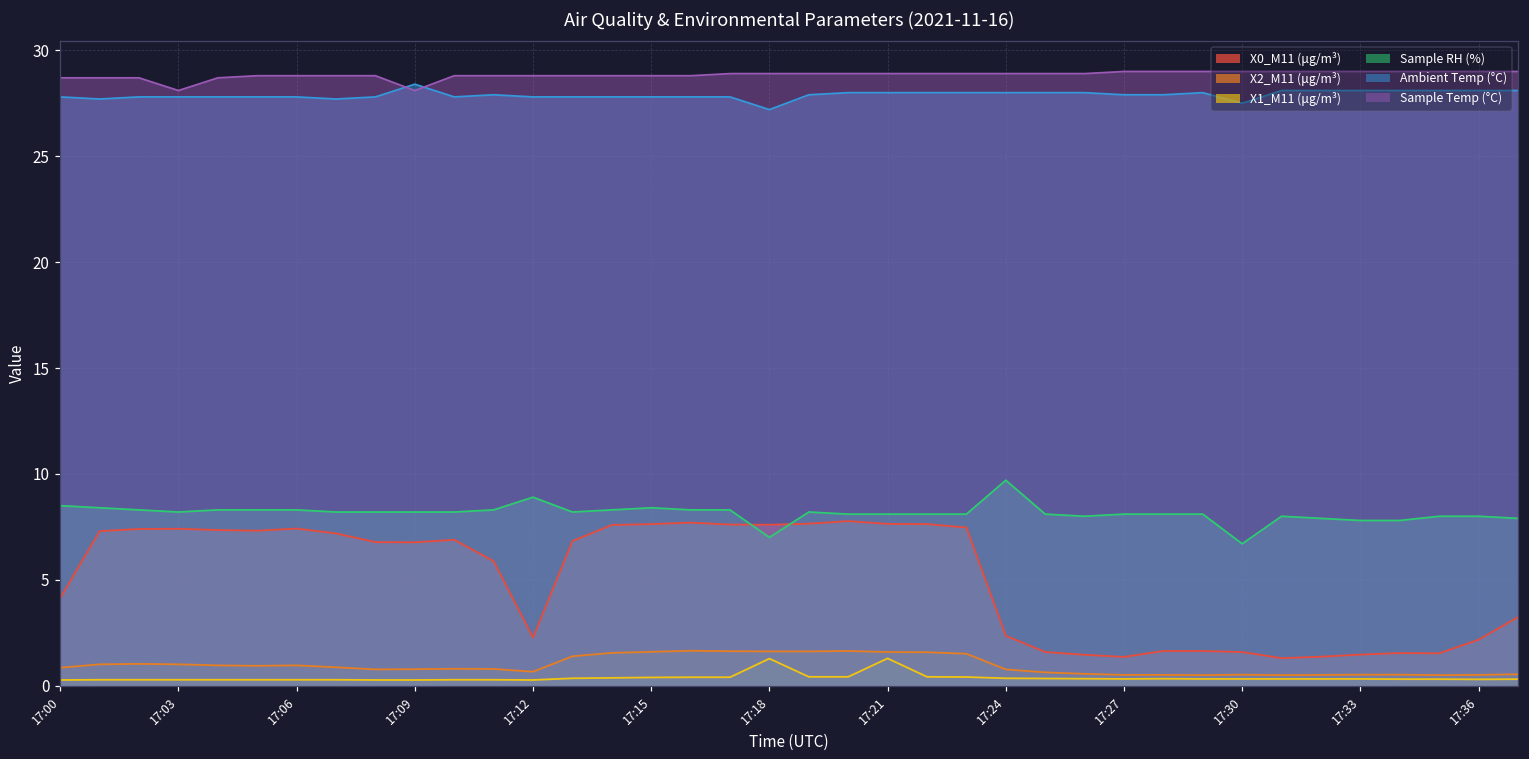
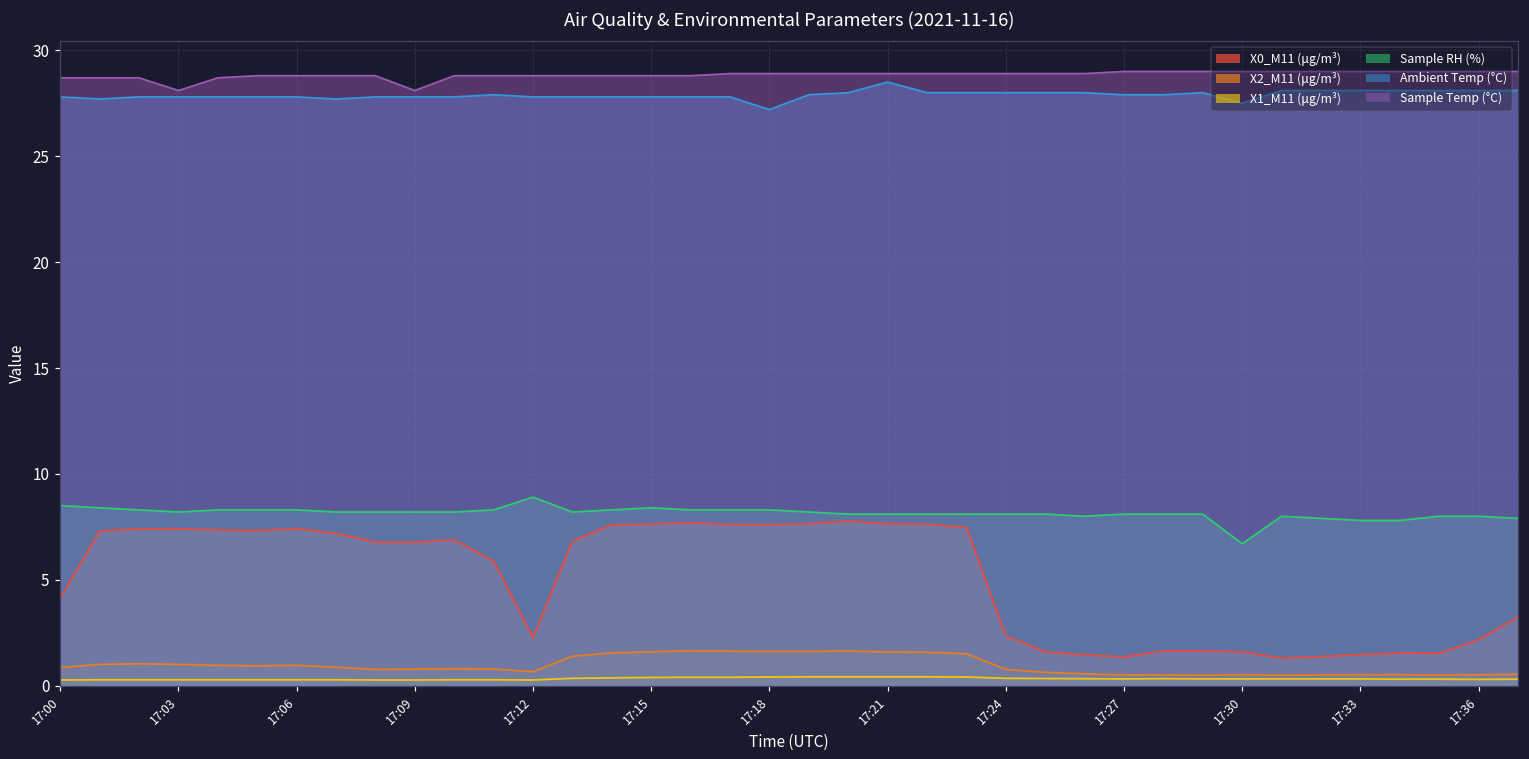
  {
    "X1_M11 (μg/m³)": {
      "17:00": 0.3,
      "17:03": 0.3,
      "17:06": 0.3,
      "17:09": 0.3,
      "17:12": 0.3,
      "17:15": 0.4,
-     "17:18": 1.3,
-     "17:21": 1.3,
+     "17:18": 0.4,
+     "17:21": 0.4,
      "17:24": 0.4,
      "17:27": 0.3,
      "17:30": 0.3,
      "17:33": 0.3,
      "17:36": 0.3
    },
    "Sample RH (%)": {
      "17:00": 8.5,
      "17:03": 8.2,
      "17:06": 8.3,
      "17:09": 8.2,
      "17:12": 8.9,
      "17:15": 8.4,
-     "17:18": 7.0,
+     "17:18": 8.3,
      "17:21": 8.1,
-     "17:24": 9.7,
+     "17:24": 8.1,
      "17:27": 8.1,
      "17:30": 6.7,
      "17:33": 7.8,
      "17:36": 8.0
    },
    "Ambient Temp (°C)": {
      "17:00": 27.8,
      "17:03": 27.8,
      "17:06": 27.8,
-     "17:09": 28.4,
+     "17:09": 27.8,
      "17:12": 27.8,
      "17:15": 27.8,
      "17:18": 27.2,
-     "17:21": 28.0,
+     "17:21": 28.5,
      "17:24": 28.0,
      "17:27": 27.9
    },
    "Sample Temp (°C)": {
      "17:00": 28.7,
      "17:03": 28.1,
      "17:06": 28.8,
      "17:09": 28.1,
      "17:12": 28.8,
      "17:15": 28.8,
      "17:18": 28.9,
      "17:21": 28.9,
      "17:24": 28.9,
      "17:27": 29.0
    }
  }
